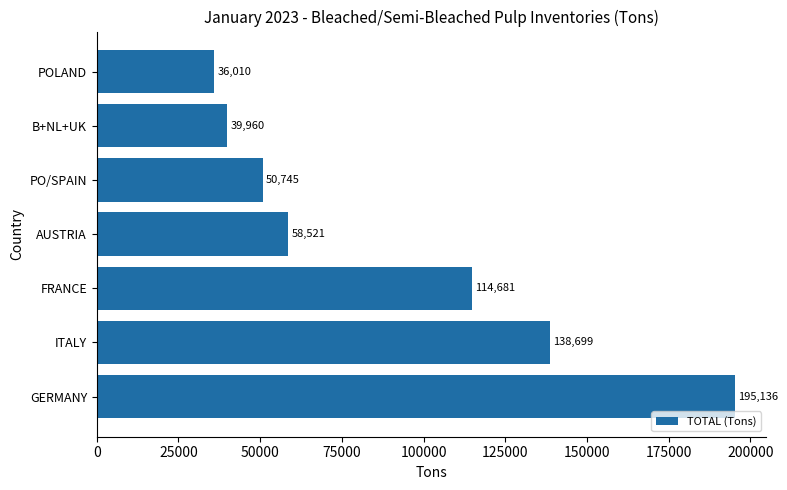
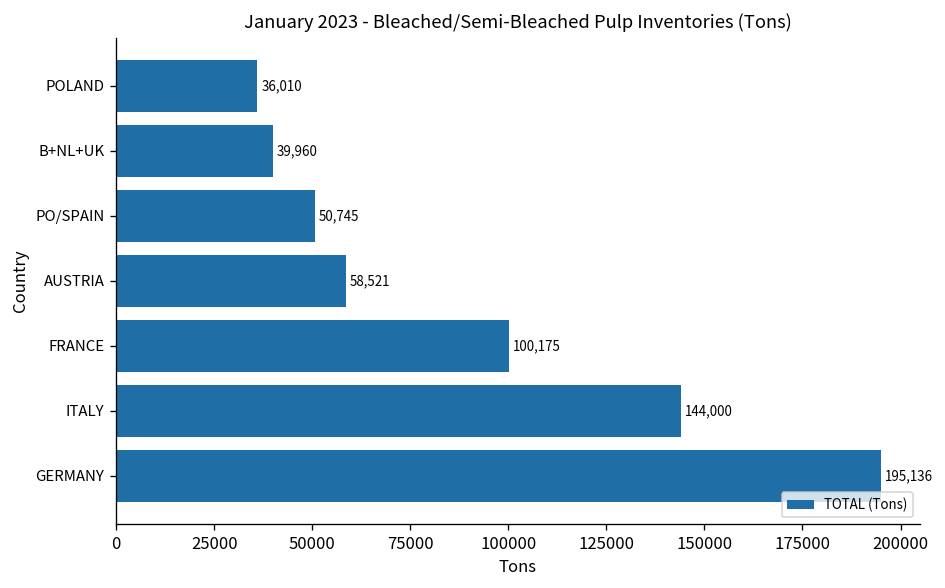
  {
    "POLAND": "36,010",
    "B+NL+UK": "39,960",
    "PO/SPAIN": "50,745",
    "AUSTRIA": "58,521",
-   "FRANCE": "114,681",
-   "ITALY": "138,699",
+   "FRANCE": "100,175",
+   "ITALY": "144,000",
    "GERMANY": "195,136"
  }
